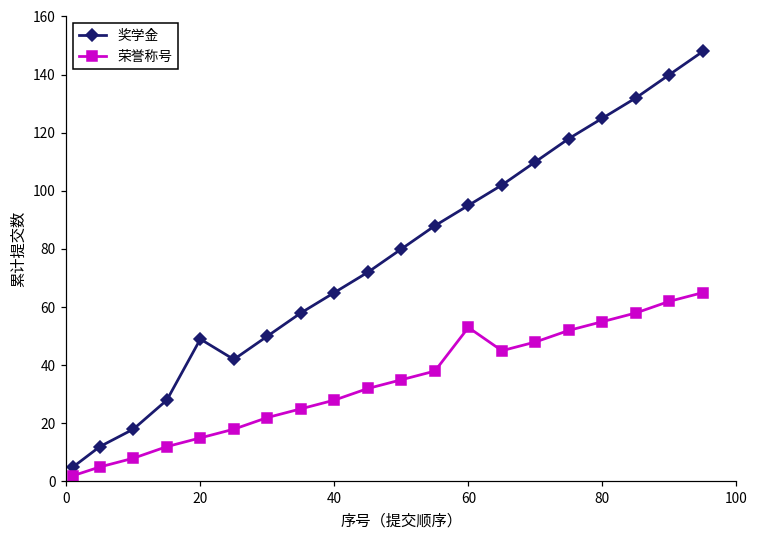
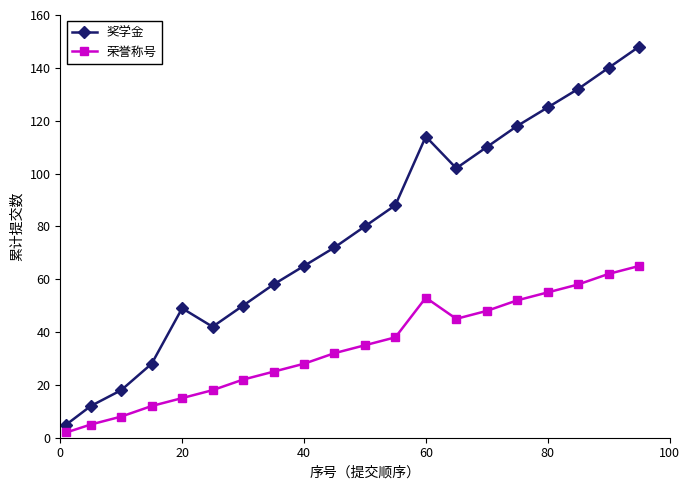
  {
    "奖学金": {
      "20": 49,
      "40": 65,
-     "60": 95,
+     "60": 114,
      "80": 125
    },
    "荣誉称号": {
      "20": 15,
      "40": 28,
      "60": 53,
      "80": 55
    }
  }
